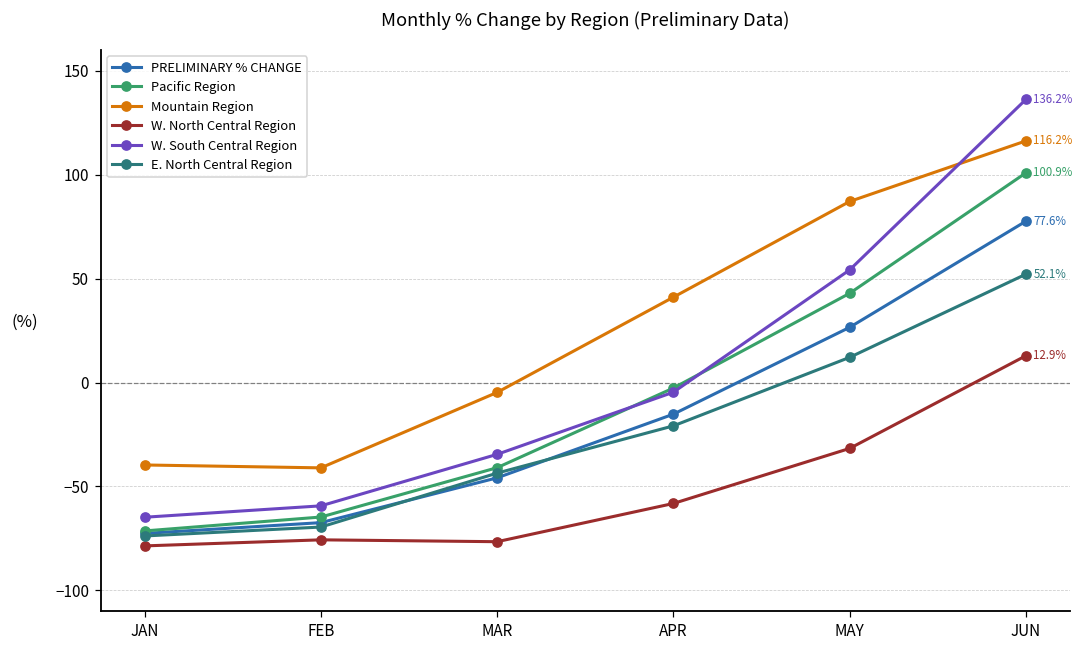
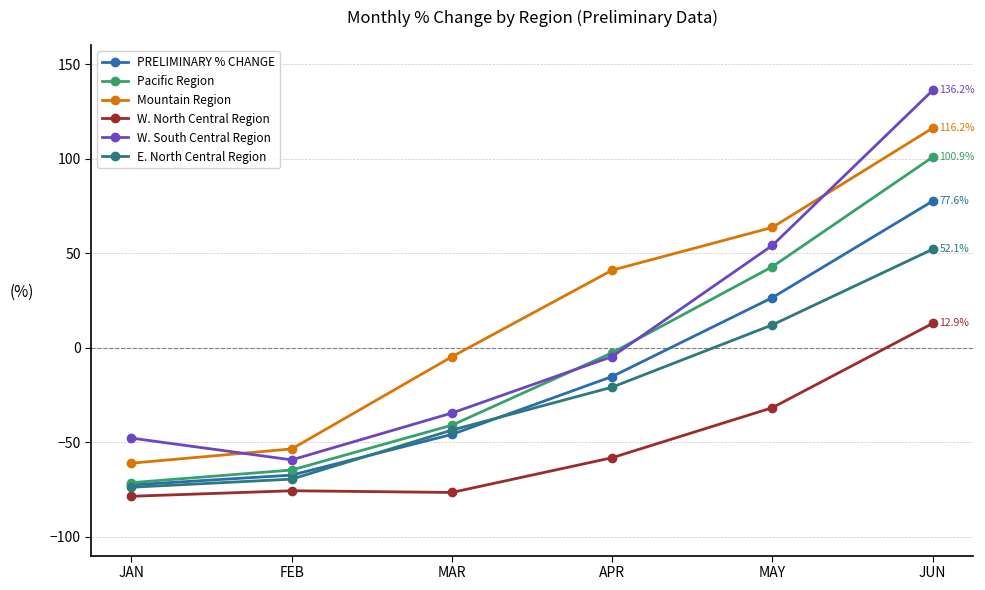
  {
    "Mountain Region": {
-     "JAN": "-40",
-     "FEB": "-41",
+     "JAN": "-61",
+     "FEB": "-54",
      "MAR": "-5",
      "APR": "41",
-     "MAY": "87"
+     "MAY": "64"
    },
    "W. North Central Region": {
      "JUN": "12.9%"
    },
    "W. South Central Region": {
-     "JAN": "-65",
+     "JAN": "-48",
      "FEB": "-59",
      "MAR": "-35",
      "APR": "-5",
      "MAY": "54"
    }
  }
